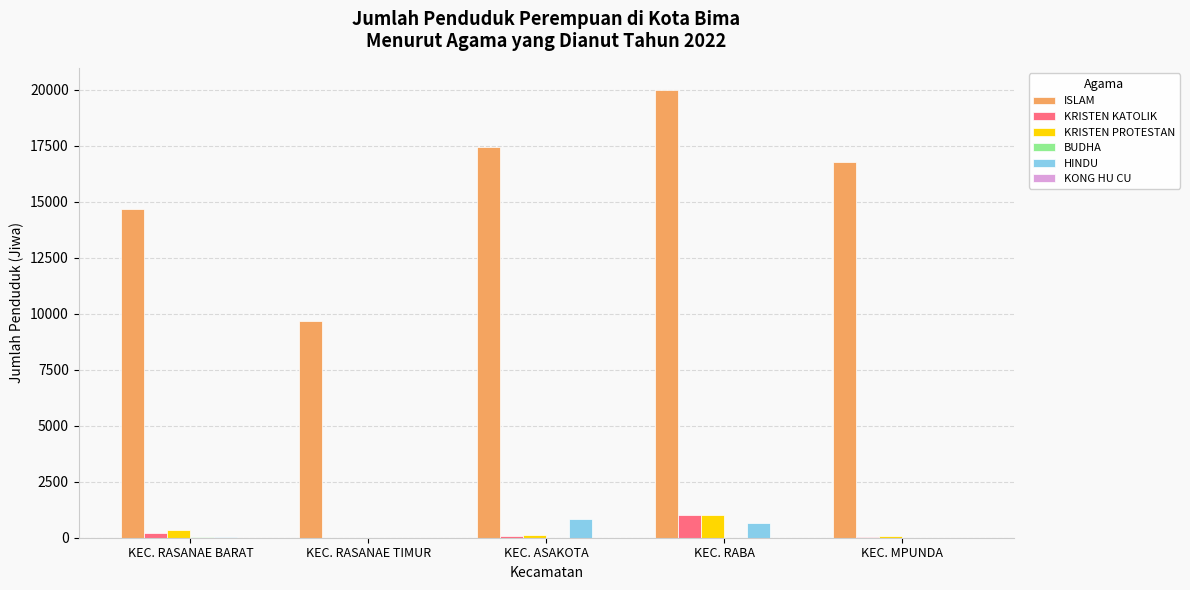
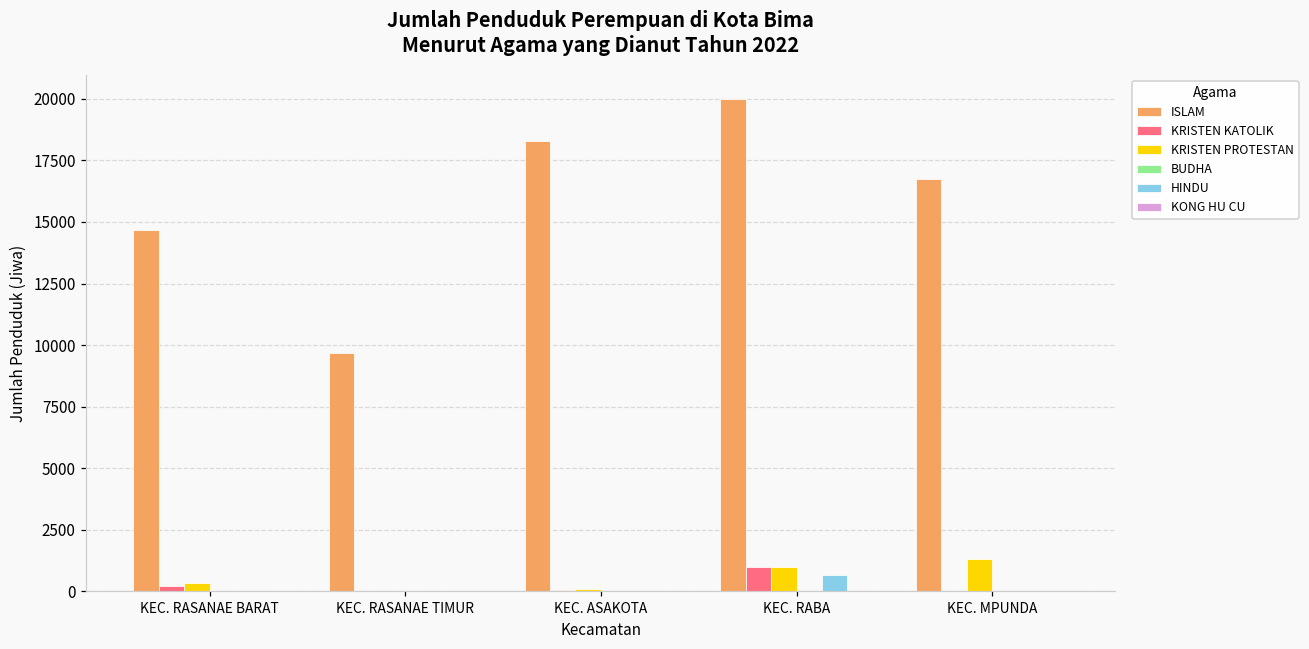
  {
    "ISLAM": {
      "KEC. RASANAE BARAT": 14700,
      "KEC. RASANAE TIMUR": 9700,
-     "KEC. ASAKOTA": 17400,
+     "KEC. ASAKOTA": 18300,
      "KEC. RABA": 20000,
      "KEC. MPUNDA": 16800
    },
    "KRISTEN KATOLIK": {
      "KEC. RASANAE BARAT": 200,
      "KEC. RASANAE TIMUR": 0,
      "KEC. RABA": 1000
    },
    "KRISTEN PROTESTAN": {
      "KEC. RASANAE BARAT": 300,
      "KEC. RABA": 1000,
-     "KEC. MPUNDA": 100
+     "KEC. MPUNDA": 1300
    },
    "BUDHA": {
      "KEC. RASANAE TIMUR": 0,
      "KEC. RABA": 0
    },
    "HINDU": {
      "KEC. RASANAE TIMUR": 0,
-     "KEC. ASAKOTA": 800,
+     "KEC. ASAKOTA": 0,
      "KEC. RABA": 700
    },
    "KONG HU CU": {
      "KEC. RASANAE BARAT": 0,
      "KEC. RASANAE TIMUR": 0,
      "KEC. ASAKOTA": 0,
      "KEC. RABA": 0,
      "KEC. MPUNDA": 0
    }
  }
